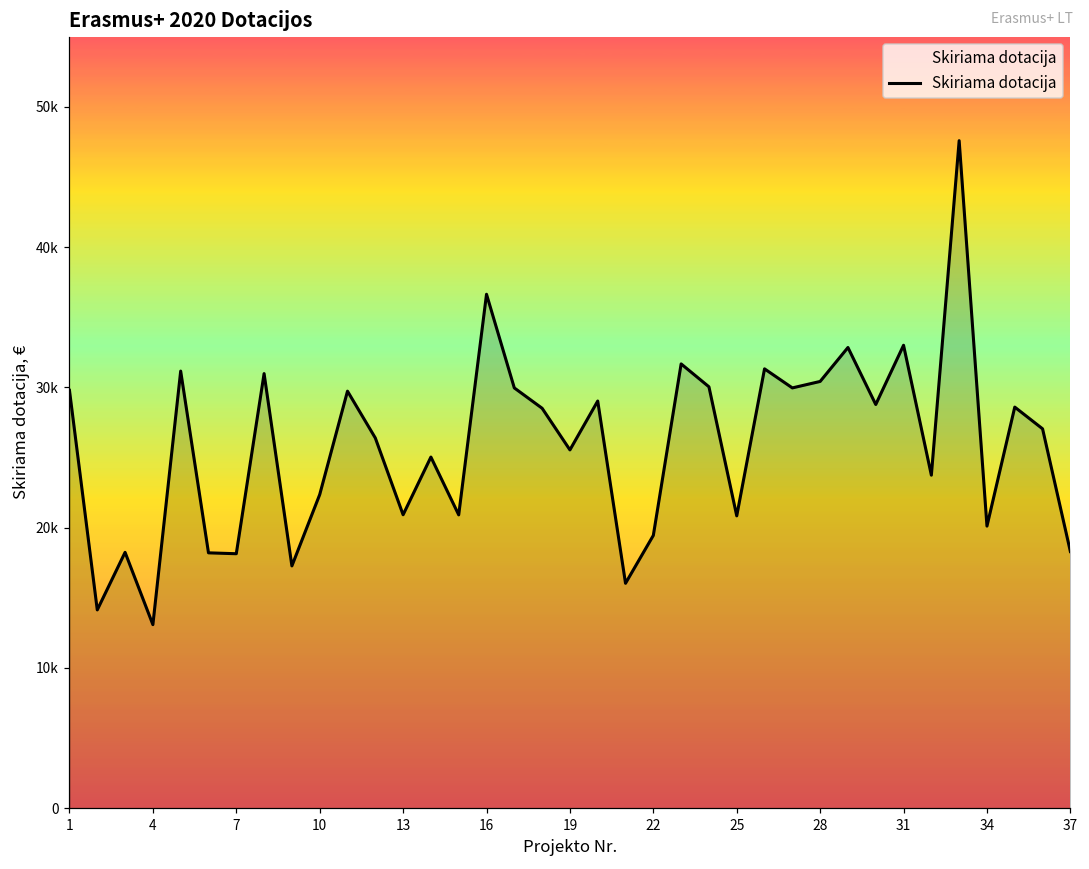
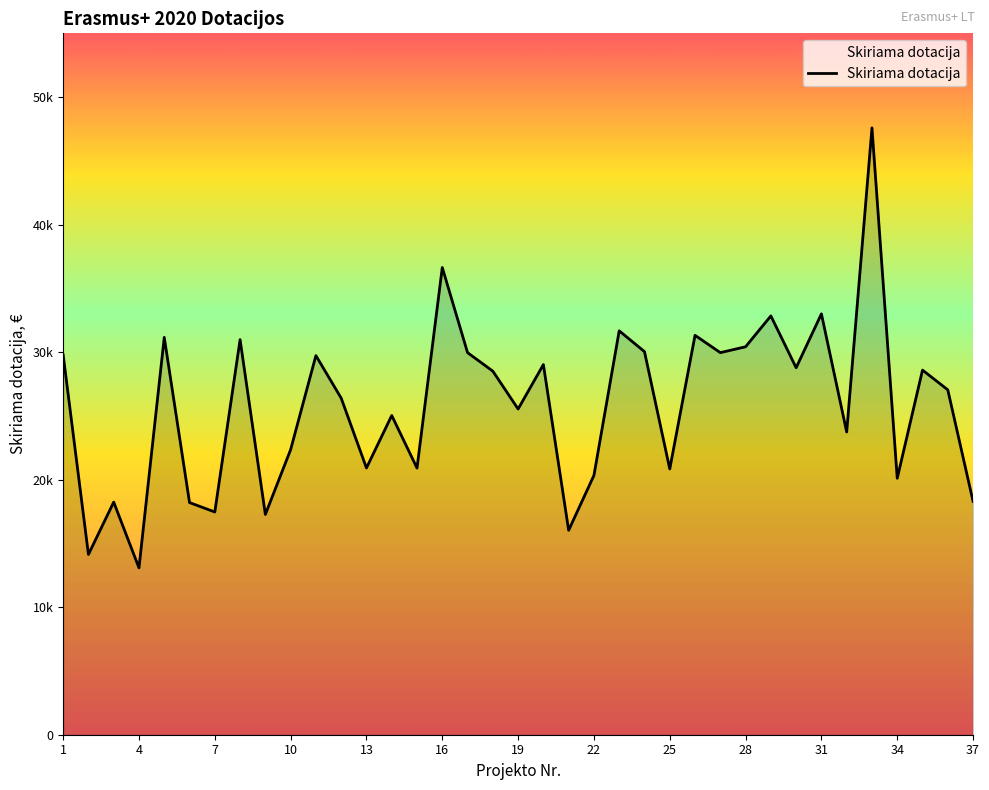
  {
    "1": 29800,
    "4": 13100,
-   "7": 18100,
+   "7": 17500,
    "10": 22400,
    "13": 20900,
    "16": 36600,
    "19": 25500,
-   "22": 19400,
+   "22": 20300,
    "25": 20800,
    "28": 30400,
    "31": 33000,
    "34": 20100,
    "37": 18300
  }
